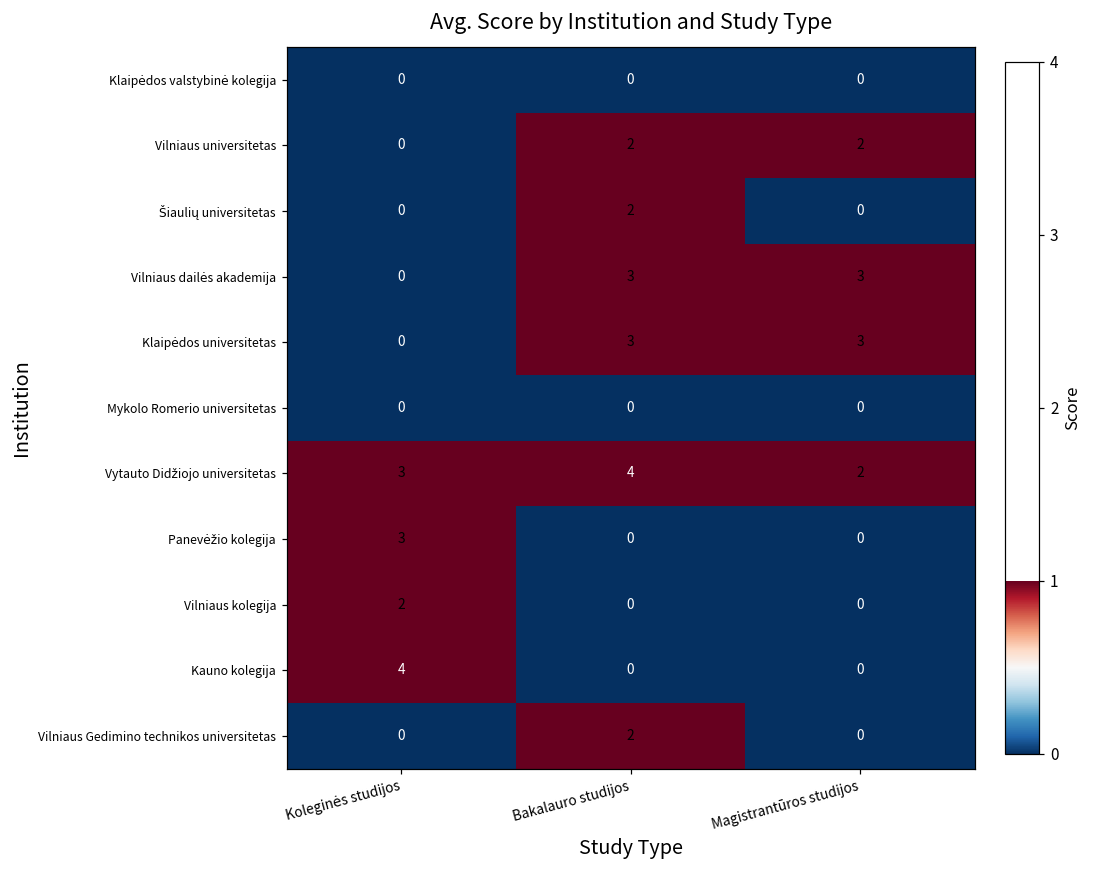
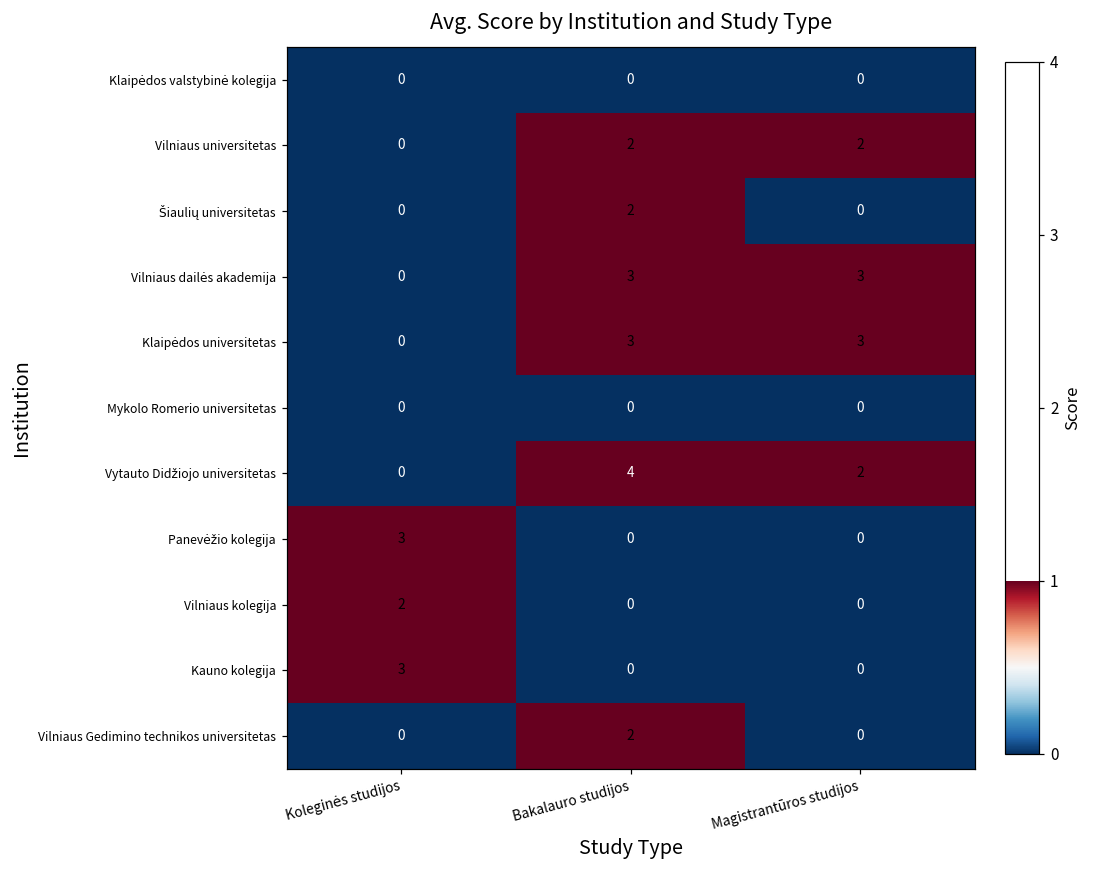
  {
    "Klaipėdos valstybinė kolegija": {
      "Koleginės studijos": 0,
      "Bakalauro studijos": 0,
      "Magistrantūros studijos": 0
    },
    "Vilniaus universitetas": {
      "Koleginės studijos": 0,
      "Bakalauro studijos": 2,
      "Magistrantūros studijos": 2
    },
    "Šiaulių universitetas": {
      "Koleginės studijos": 0,
      "Bakalauro studijos": 2,
      "Magistrantūros studijos": 0
    },
    "Vilniaus dailės akademija": {
      "Koleginės studijos": 0,
      "Bakalauro studijos": 3,
      "Magistrantūros studijos": 3
    },
    "Klaipėdos universitetas": {
      "Koleginės studijos": 0,
      "Bakalauro studijos": 3,
      "Magistrantūros studijos": 3
    },
    "Mykolo Romerio universitetas": {
      "Koleginės studijos": 0,
      "Bakalauro studijos": 0,
      "Magistrantūros studijos": 0
    },
    "Vytauto Didžiojo universitetas": {
-     "Koleginės studijos": 3,
+     "Koleginės studijos": 0,
      "Bakalauro studijos": 4,
      "Magistrantūros studijos": 2
    },
    "Panevėžio kolegija": {
      "Koleginės studijos": 3,
      "Bakalauro studijos": 0,
      "Magistrantūros studijos": 0
    },
    "Vilniaus kolegija": {
      "Koleginės studijos": 2,
      "Bakalauro studijos": 0,
      "Magistrantūros studijos": 0
    },
    "Kauno kolegija": {
-     "Koleginės studijos": 4,
+     "Koleginės studijos": 3,
      "Bakalauro studijos": 0,
      "Magistrantūros studijos": 0
    },
    "Vilniaus Gedimino technikos universitetas": {
      "Koleginės studijos": 0,
      "Bakalauro studijos": 2,
      "Magistrantūros studijos": 0
    }
  }
